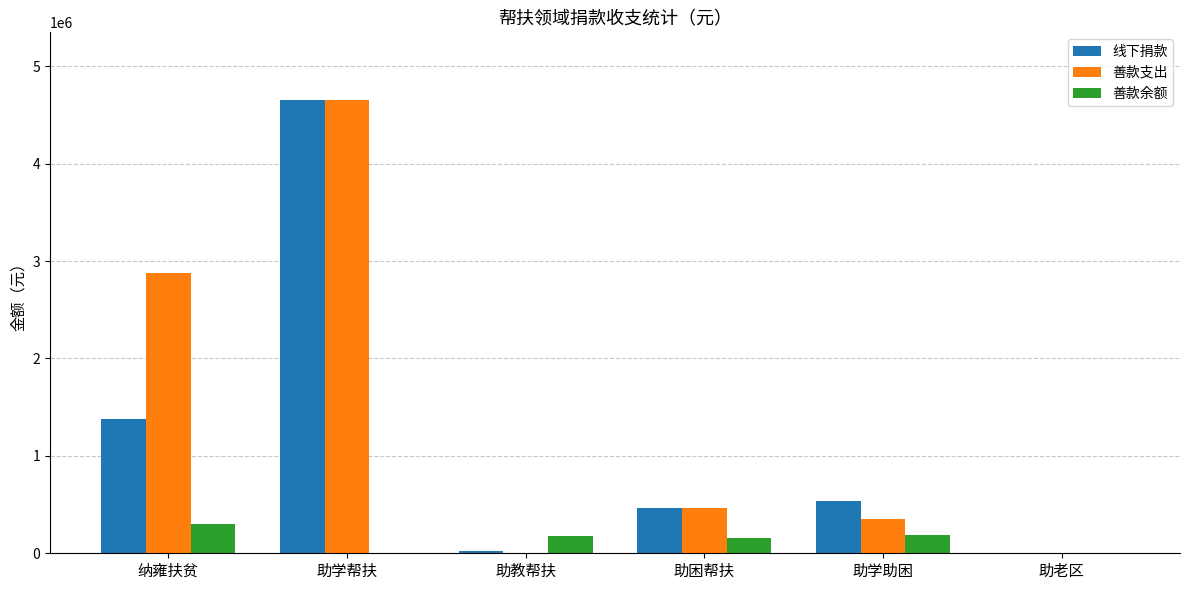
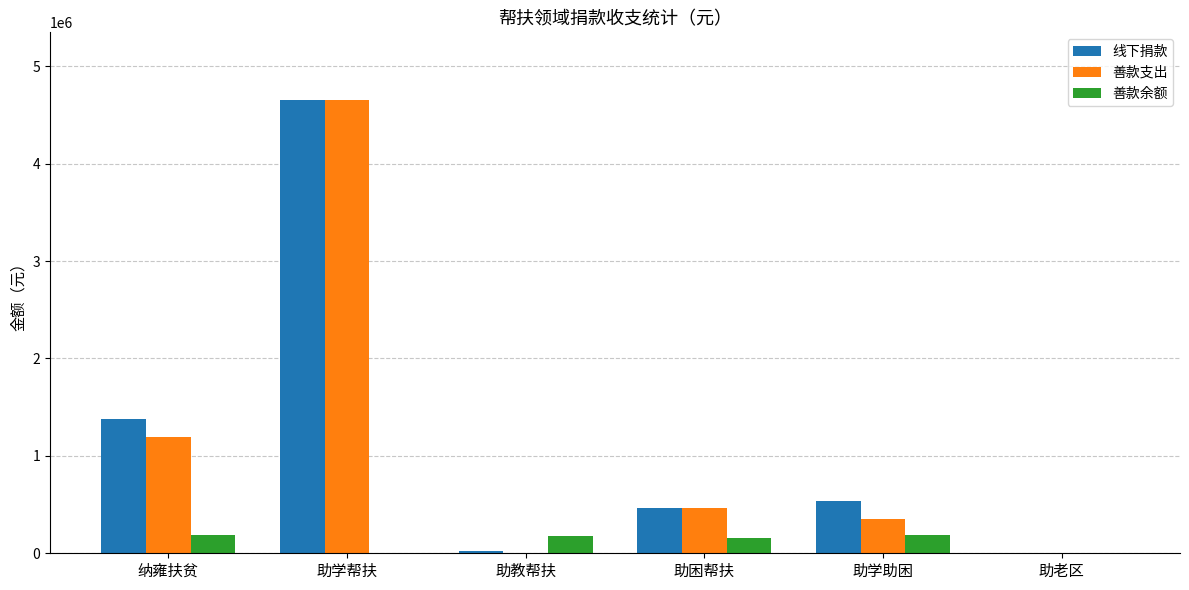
  {
    "线下捐款": {
      "纳雍扶贫": 1400000,
      "助学帮扶": 4700000,
      "助困帮扶": 500000,
      "助学助困": 500000,
      "助老区": 0
    },
    "善款支出": {
-     "纳雍扶贫": 2900000,
+     "纳雍扶贫": 1200000,
      "助学帮扶": 4700000,
      "助教帮扶": 0,
      "助困帮扶": 500000,
      "助学助困": 400000,
      "助老区": 0
    },
    "善款余额": {
-     "纳雍扶贫": 300000,
+     "纳雍扶贫": 200000,
      "助学帮扶": 0,
      "助教帮扶": 200000,
      "助困帮扶": 200000,
      "助学助困": 200000,
      "助老区": 0
    }
  }
